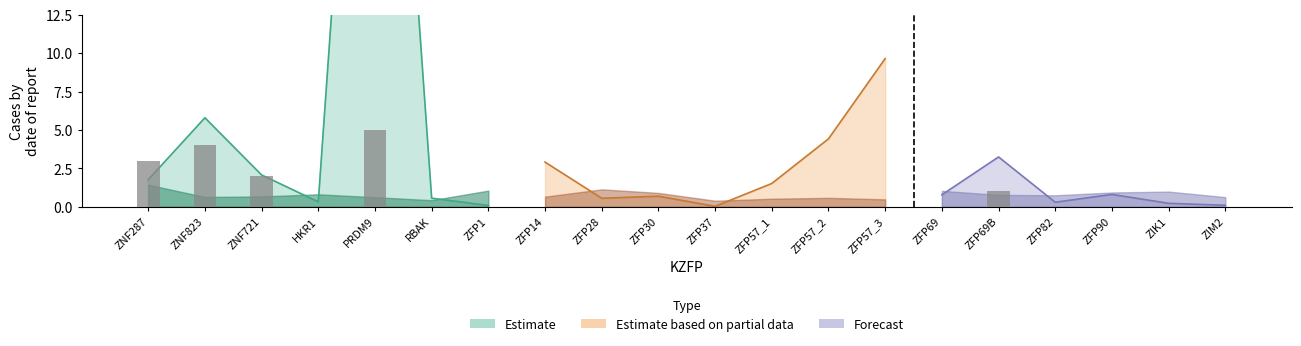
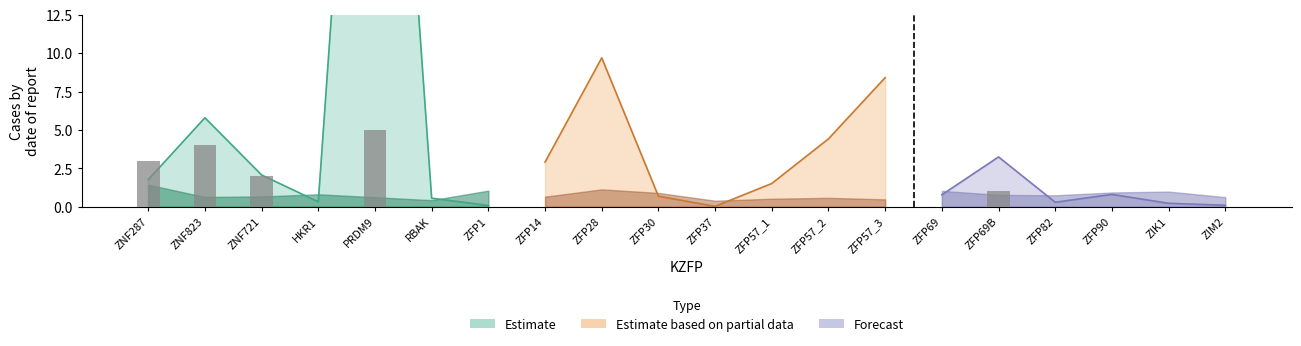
  {
    "Estimate based on partial data": {
      "ZFP14": 2.9,
-     "ZFP28": 0.6,
+     "ZFP28": 9.7,
      "ZFP30": 0.7,
      "ZFP37": 0.0,
      "ZFP57_1": 1.5,
      "ZFP57_2": 4.4,
-     "ZFP57_3": 9.6
+     "ZFP57_3": 8.4
    }
  }
